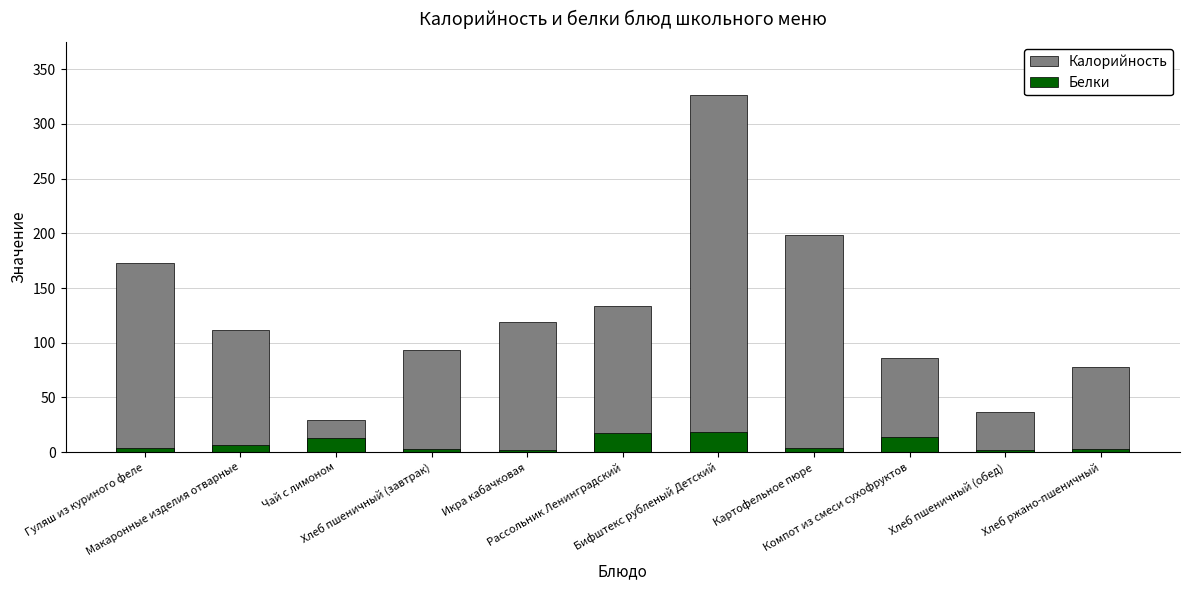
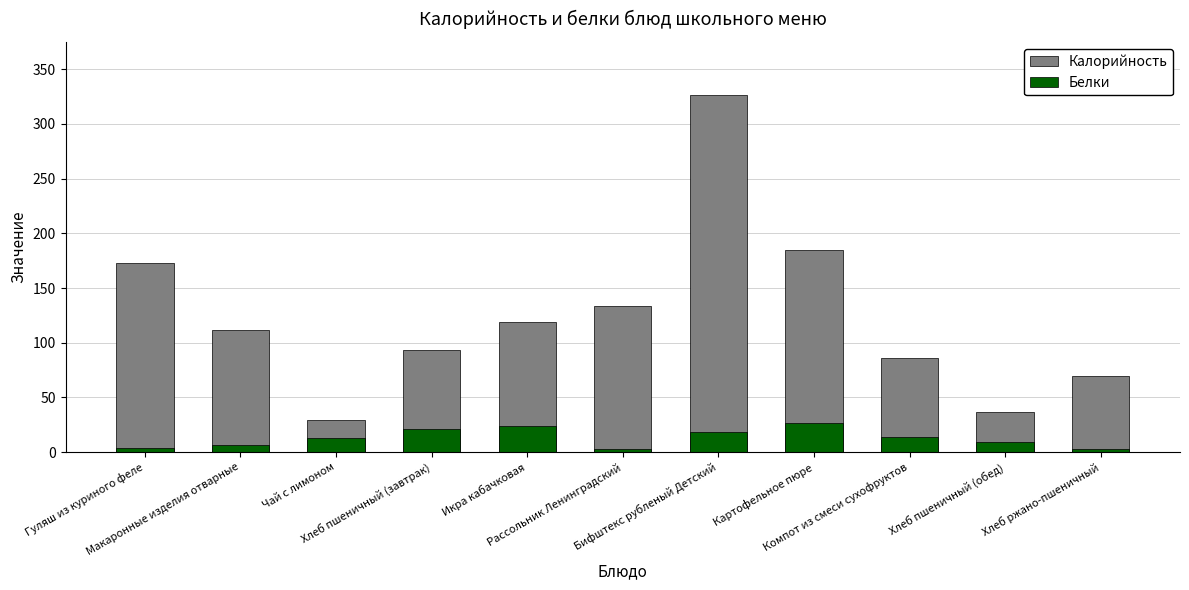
  {
    "Калорийность": {
      "Гуляш из куриного феле": 173,
      "Макаронные изделия отварные": 112,
      "Чай с лимоном": 30,
      "Хлеб пшеничный (завтрак)": 94,
      "Икра кабачковая": 119,
      "Рассольник Ленинградский": 134,
      "Бифштекс рубленый Детский": 326,
-     "Картофельное пюре": 199,
+     "Картофельное пюре": 185,
      "Компот из смеси сухофруктов": 86,
      "Хлеб пшеничный (обед)": 37,
-     "Хлеб ржано-пшеничный": 78
+     "Хлеб ржано-пшеничный": 70
    },
    "Белки": {
-     "Хлеб пшеничный (завтрак)": 3,
-     "Икра кабачковая": 2,
-     "Рассольник Ленинградский": 18,
-     "Картофельное пюре": 4,
-     "Хлеб пшеничный (обед)": 2
+     "Хлеб пшеничный (завтрак)": 21,
+     "Икра кабачковая": 24,
+     "Рассольник Ленинградский": 3,
+     "Картофельное пюре": 26,
+     "Хлеб пшеничный (обед)": 9
    }
  }
